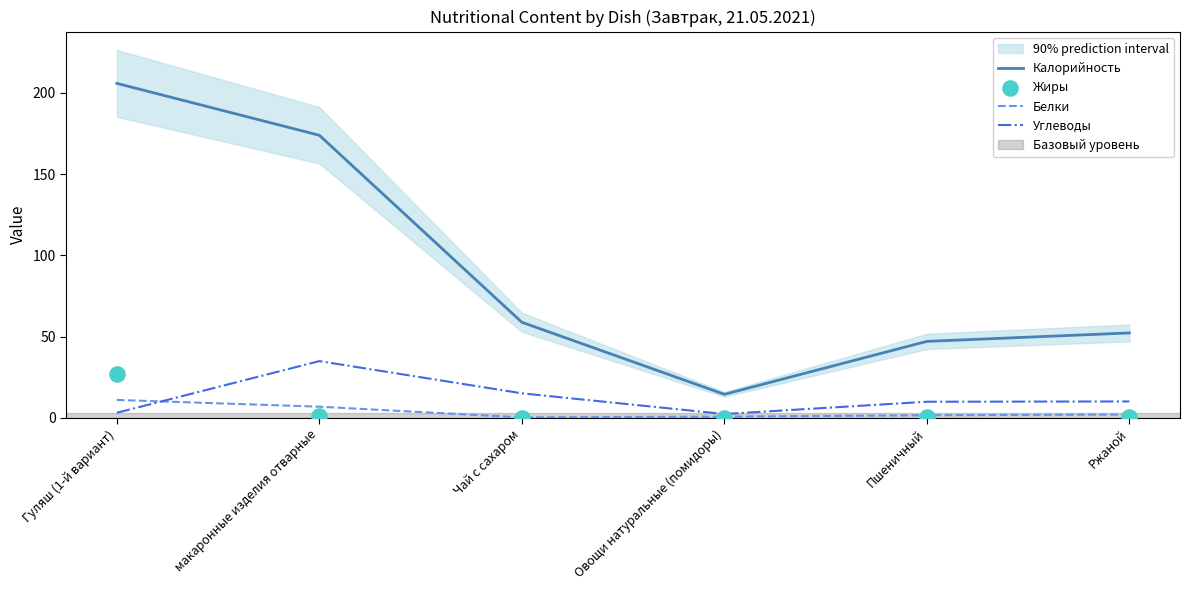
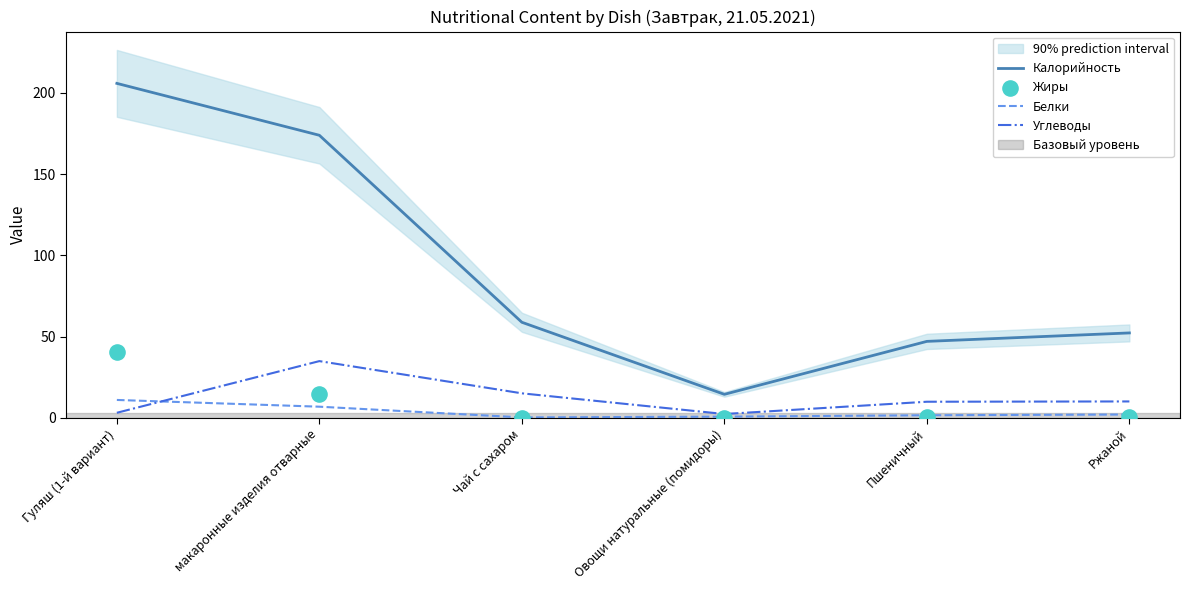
  {
    "Жиры": {
-     "Гуляш (1-й вариант)": 27,
-     "макаронные изделия отварные": 1
+     "Гуляш (1-й вариант)": 40,
+     "макаронные изделия отварные": 15
    }
  }
